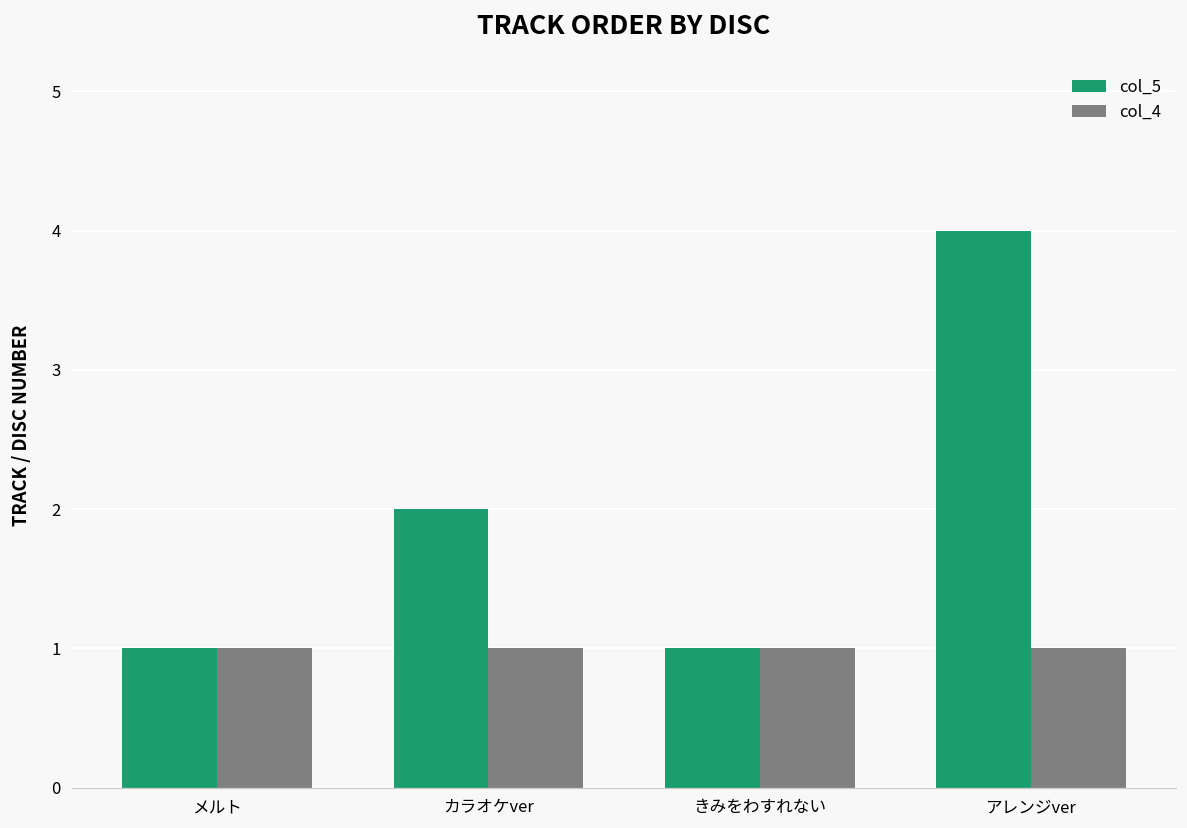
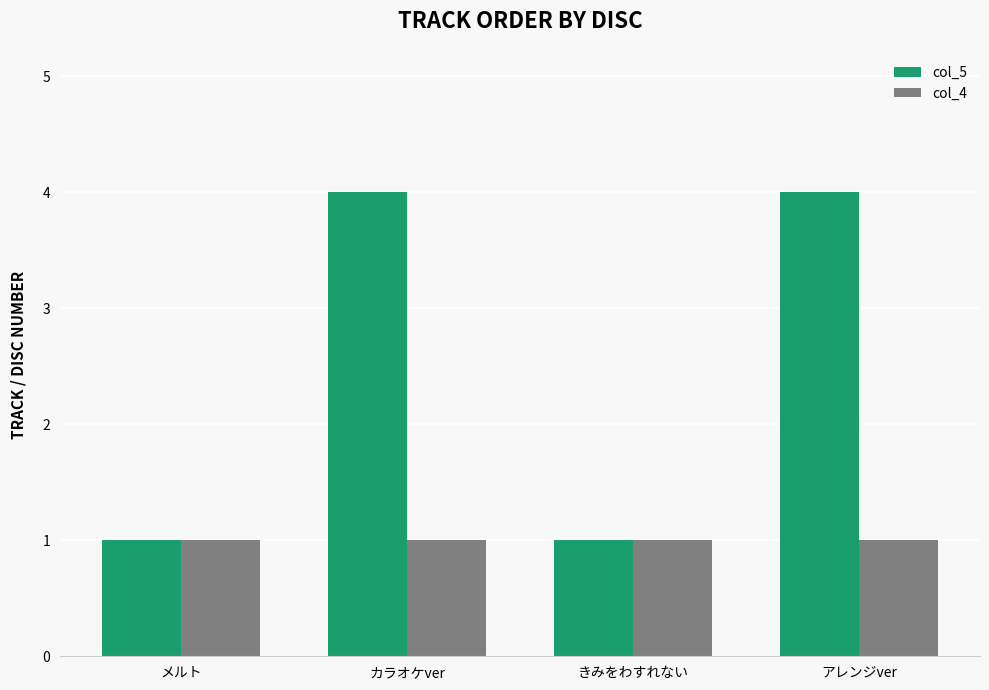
  {
    "col_5": {
      "メルト": 1,
-     "カラオケver": 2,
+     "カラオケver": 4,
      "きみをわすれない": 1,
      "アレンジver": 4
    },
    "col_4": {
      "メルト": 1,
      "カラオケver": 1,
      "きみをわすれない": 1,
      "アレンジver": 1
    }
  }
